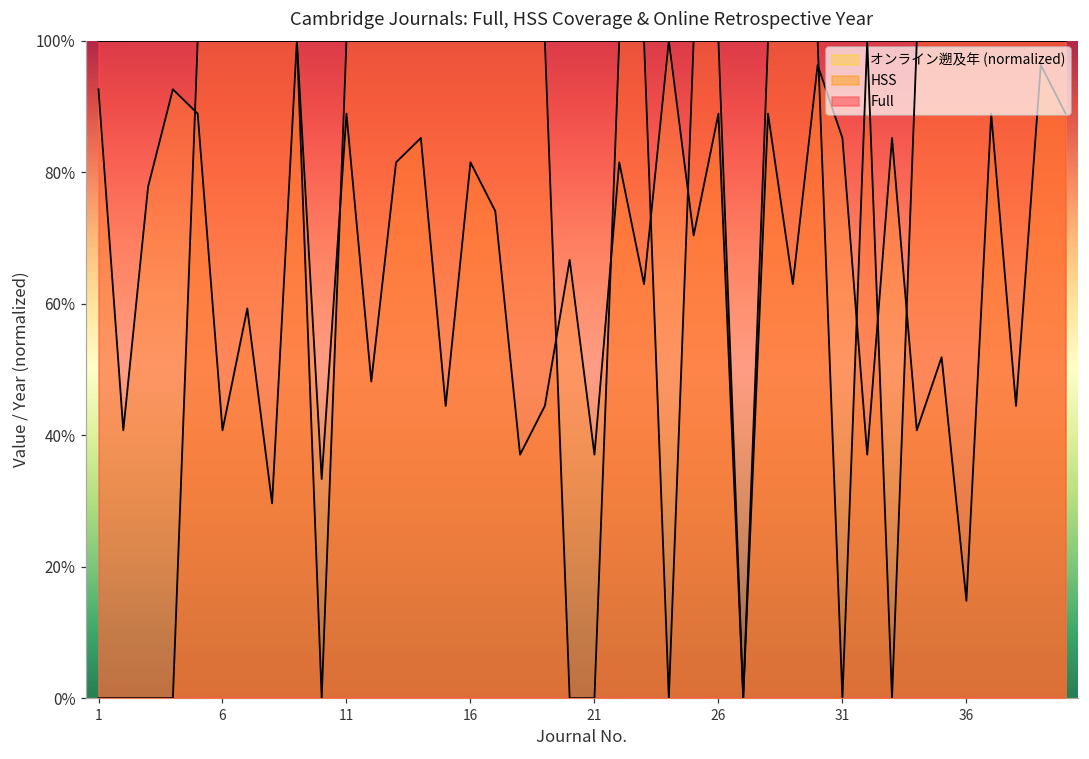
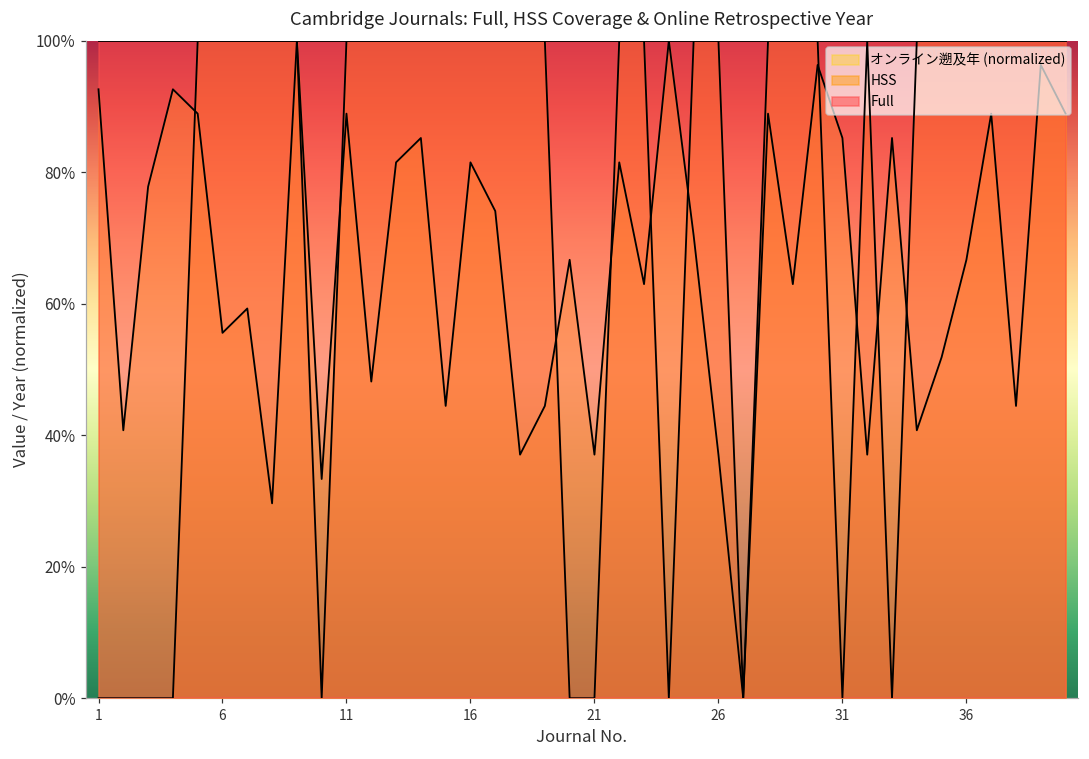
  {
    "オンライン遡及年 (normalized)": {
      "1": "93%",
-     "6": "41%",
+     "6": "56%",
      "11": "89%",
      "16": "81%",
      "21": "37%",
-     "26": "89%",
+     "26": "37%",
      "31": "85%",
-     "36": "15%"
+     "36": "67%"
    },
    "HSS": {
      "1": "0%",
      "21": "0%",
      "31": "0%"
    },
    "Full": {
      "1": "100%",
      "21": "100%",
      "31": "100%"
    }
  }
